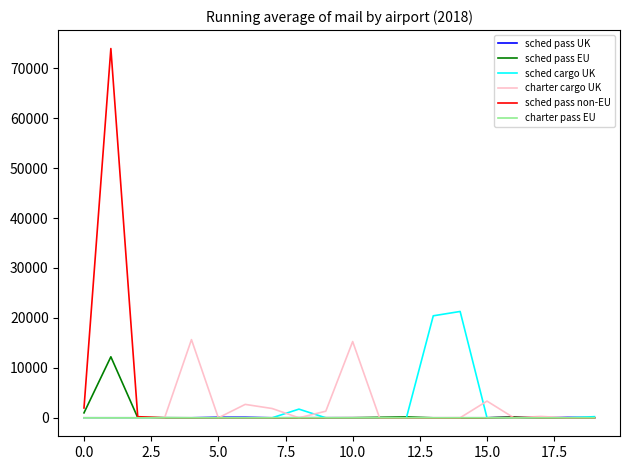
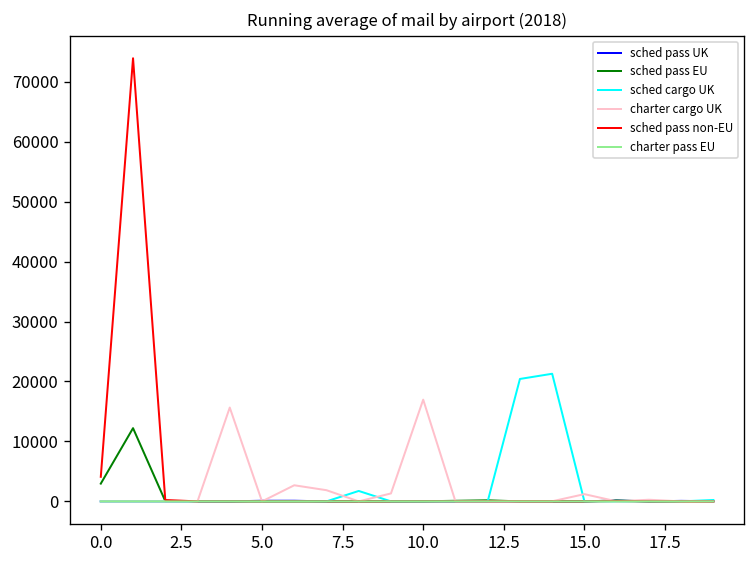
  {
    "sched pass EU": {
-     "0.0": 1000
+     "0.0": 3000
    },
    "charter cargo UK": {
-     "10.0": 15000,
-     "15.0": 3000
+     "10.0": 17000,
+     "15.0": 1000
    },
    "sched pass non-EU": {
-     "0.0": 2000
+     "0.0": 4000
    }
  }
